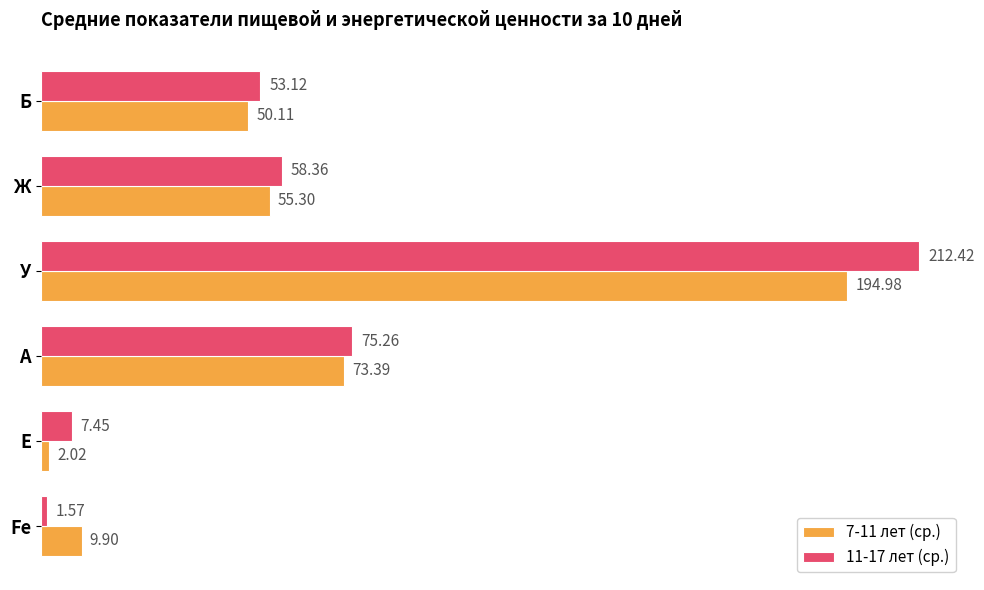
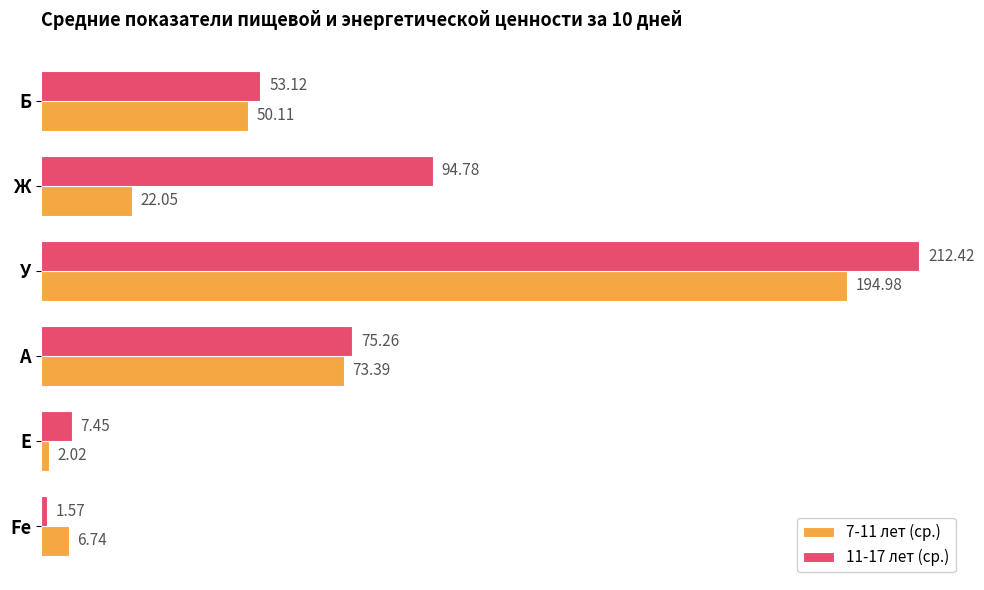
  {
    "7-11 лет (ср.)": {
      "Б": 50.11,
-     "Ж": 55.30,
+     "Ж": 22.05,
      "У": 194.98,
      "A": 73.39,
      "E": 2.02,
-     "Fe": 9.90
+     "Fe": 6.74
    },
    "11-17 лет (ср.)": {
      "Б": 53.12,
-     "Ж": 58.36,
+     "Ж": 94.78,
      "У": 212.42,
      "A": 75.26,
      "E": 7.45,
      "Fe": 1.57
    }
  }
